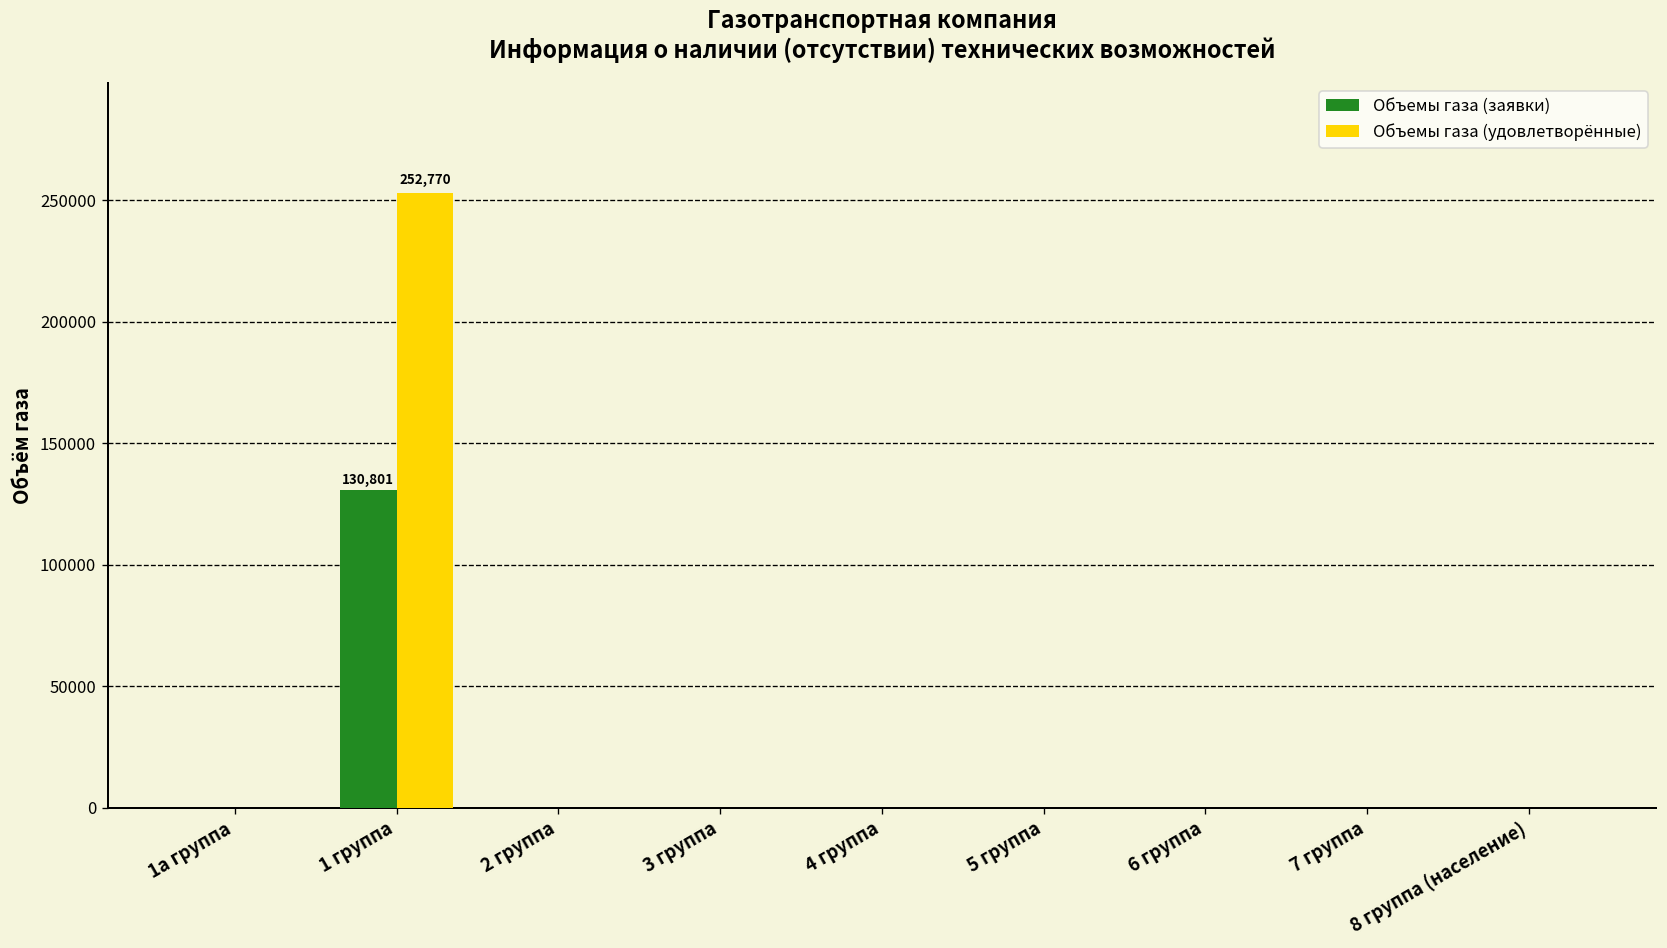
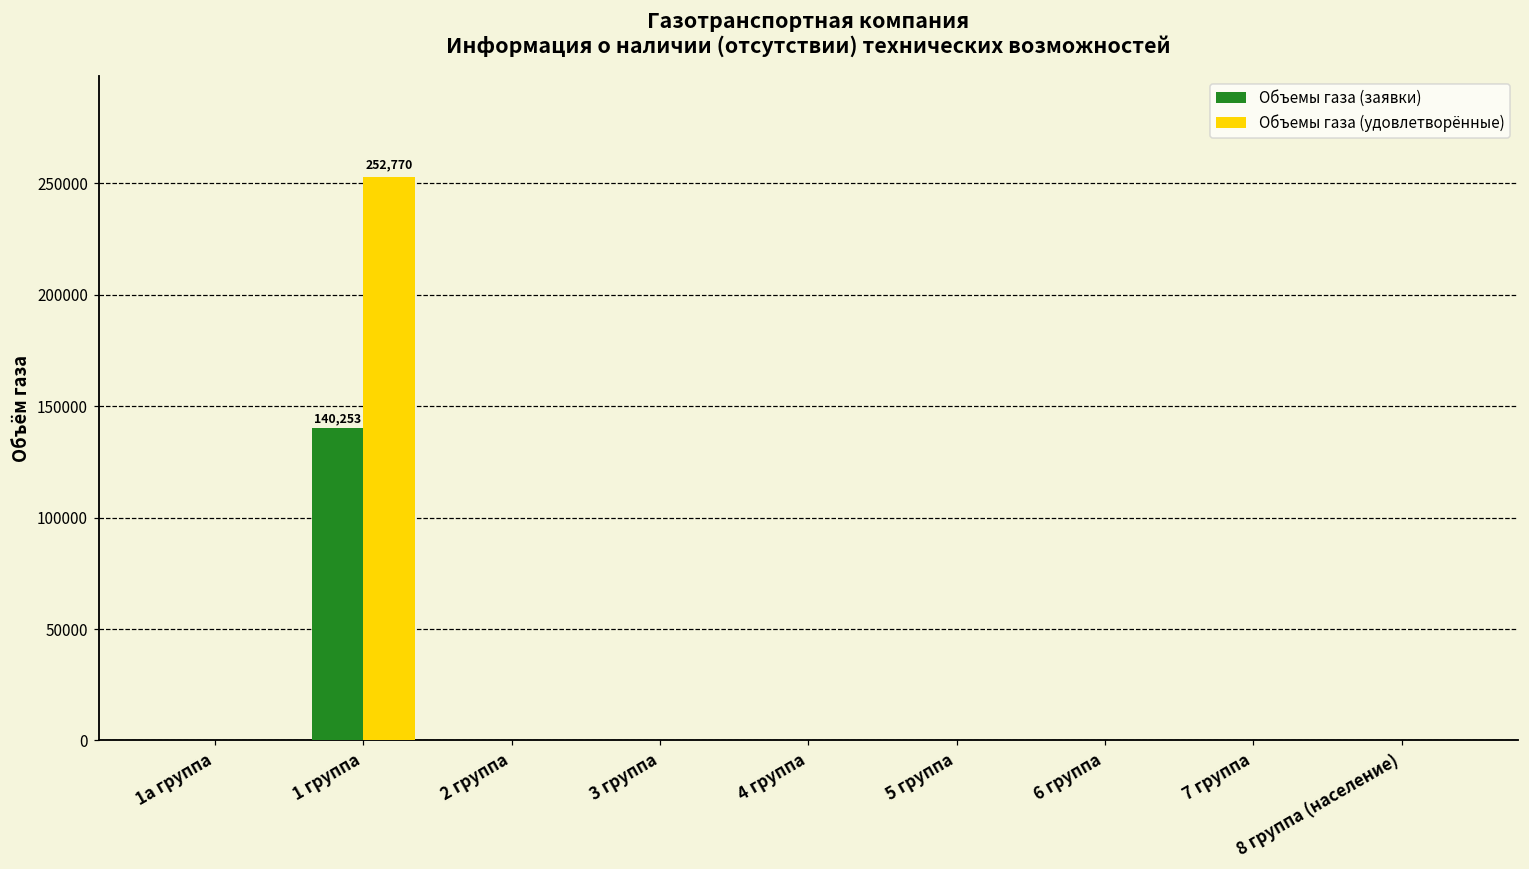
  {
    "Объемы газа (заявки)": {
-     "1 группа": "130,801"
+     "1 группа": "140,253"
    },
    "Объемы газа (удовлетворённые)": {
      "1 группа": "252,770"
    }
  }
